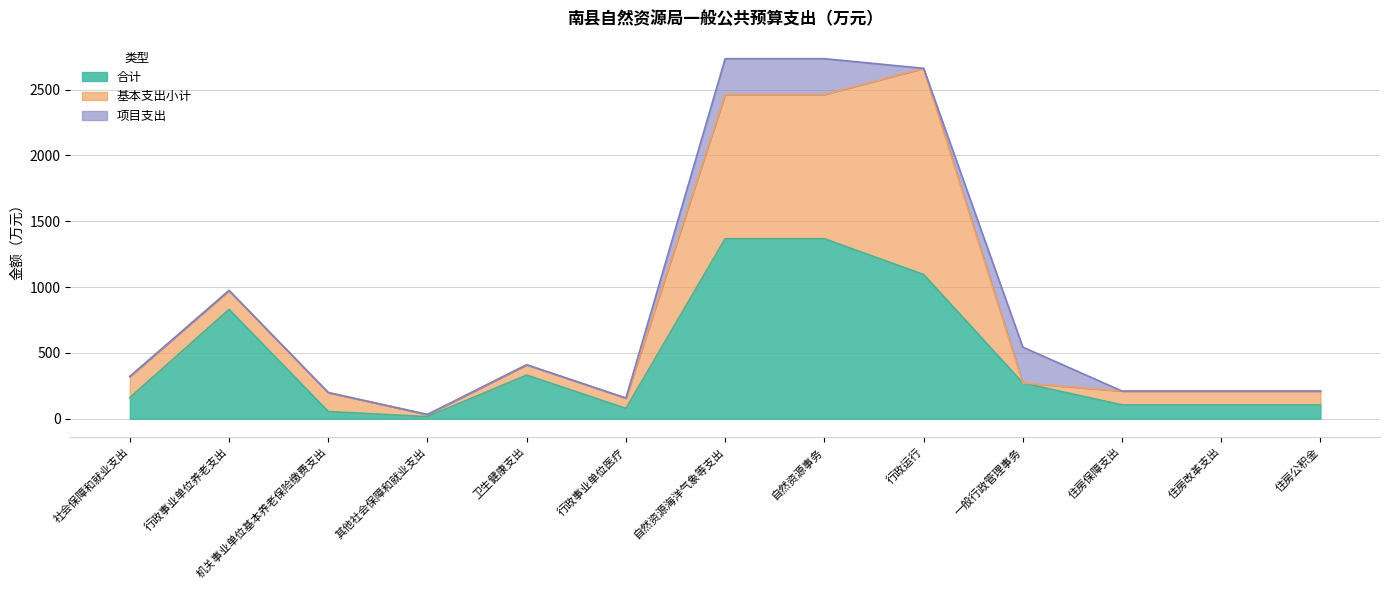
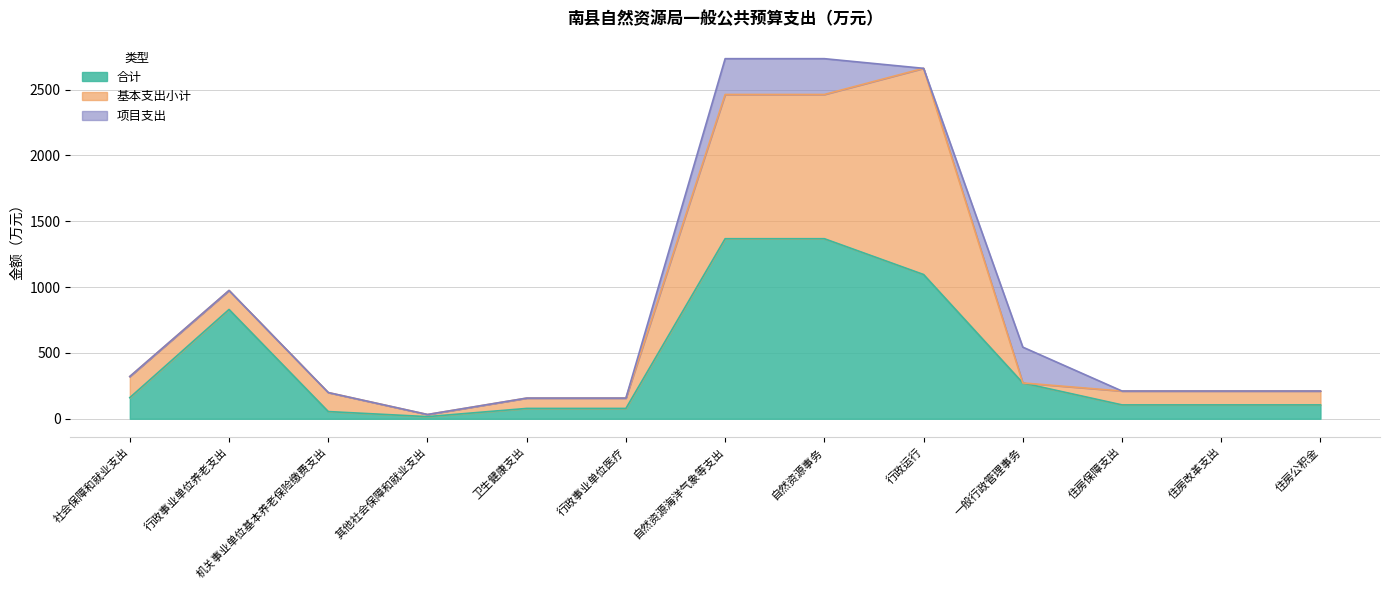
  {
    "合计": {
      "社会保障和就业支出": 160,
      "行政事业单位养老支出": 830,
      "机关事业单位基本养老保险缴费支出": 50,
-     "卫生健康支出": 330,
+     "卫生健康支出": 80,
      "行政事业单位医疗": 80,
      "自然资源海洋气象等支出": 1370,
      "自然资源事务": 1370,
      "行政运行": 1100,
      "住房保障支出": 110,
      "住房改革支出": 110,
      "住房公积金": 110
    },
    "基本支出小计": {
      "自然资源海洋气象等支出": 1100,
      "自然资源事务": 1100
    },
    "项目支出": {
      "自然资源海洋气象等支出": 270,
      "自然资源事务": 270,
      "一般行政管理事务": 270
    }
  }
